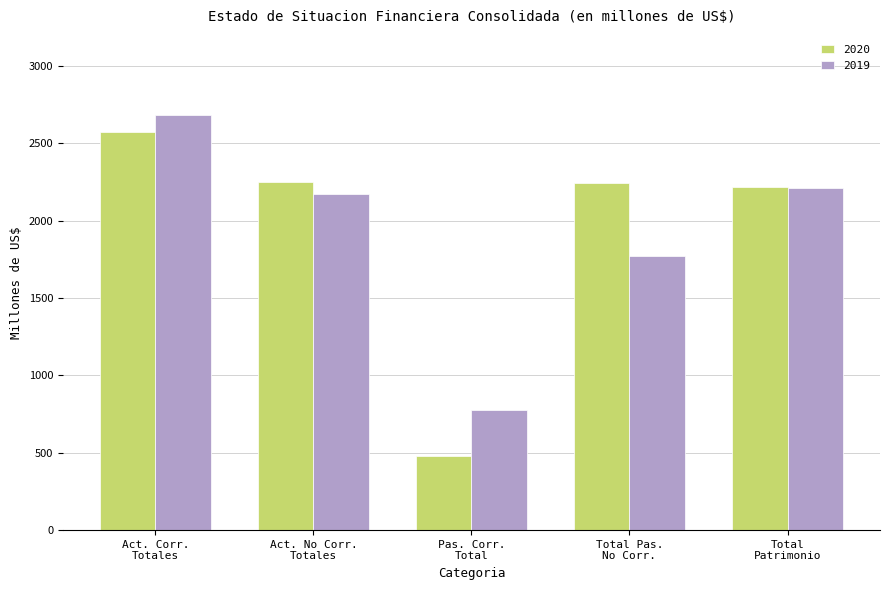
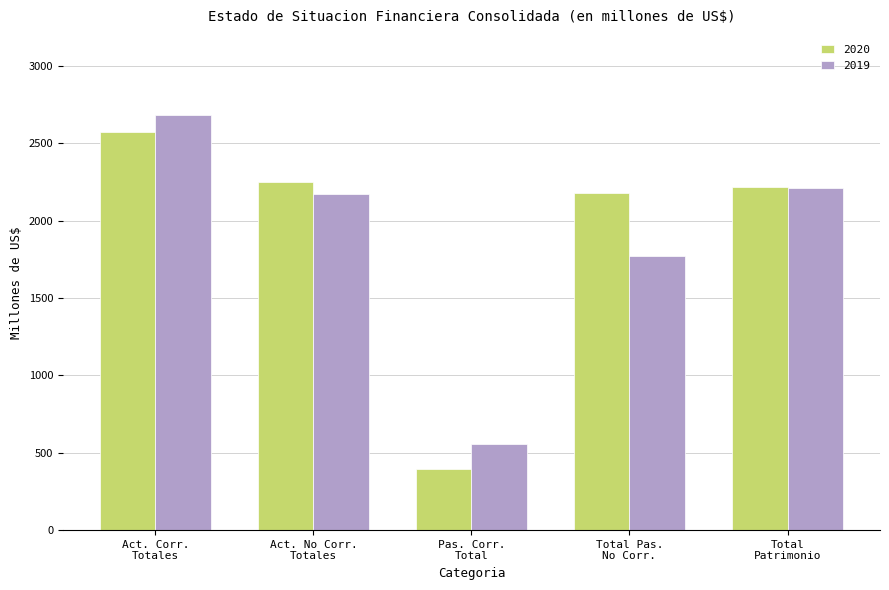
  {
    "2020": {
      "Act. Corr. Totales": 2570,
      "Act. No Corr. Totales": 2250,
-     "Pas. Corr. Total": 480,
-     "Total Pas. No Corr.": 2240,
+     "Pas. Corr. Total": 390,
+     "Total Pas. No Corr.": 2180,
      "Total Patrimonio": 2220
    },
    "2019": {
      "Act. Corr. Totales": 2680,
      "Act. No Corr. Totales": 2180,
-     "Pas. Corr. Total": 780,
+     "Pas. Corr. Total": 560,
      "Total Pas. No Corr.": 1770,
      "Total Patrimonio": 2210
    }
  }
